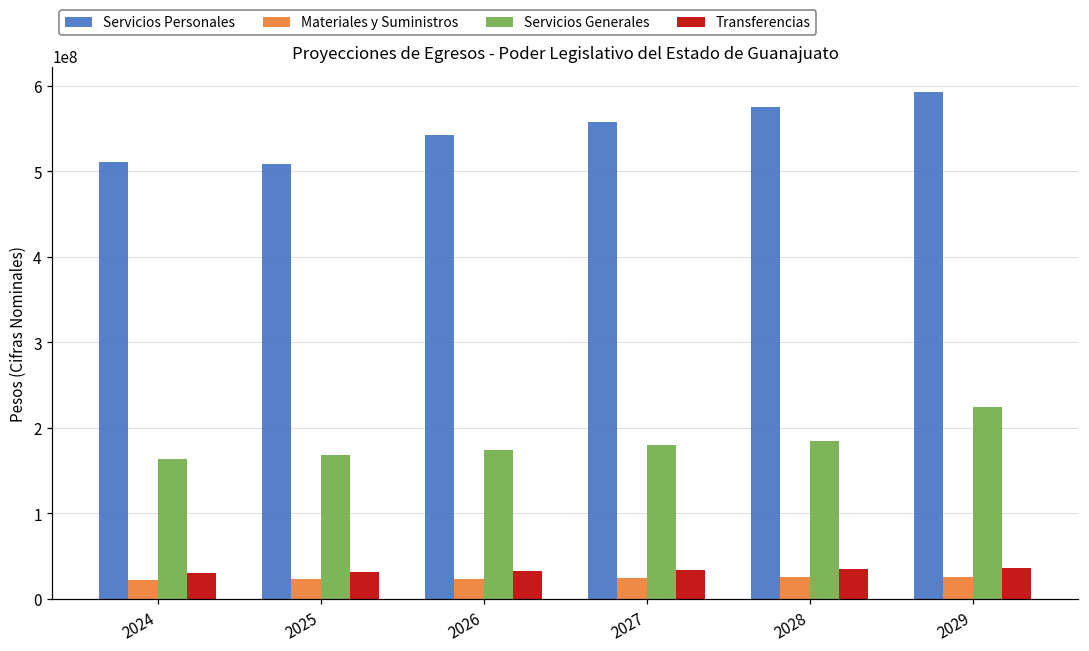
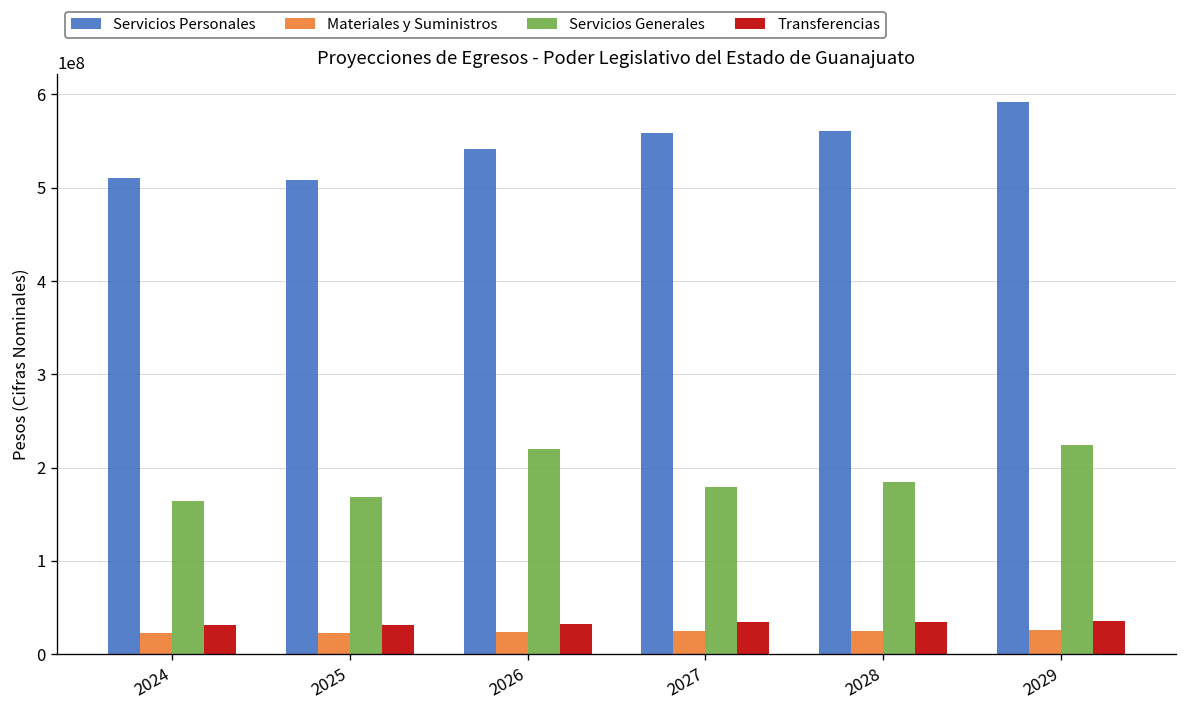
  {
    "Servicios Personales": {
      "2024": 510000000,
      "2025": 510000000,
      "2026": 540000000,
      "2027": 560000000,
-     "2028": 570000000,
+     "2028": 560000000,
      "2029": 590000000
    },
    "Materiales y Suministros": {
      "2024": 20000000,
      "2025": 20000000,
      "2026": 20000000,
      "2027": 20000000,
      "2028": 30000000,
      "2029": 30000000
    },
    "Servicios Generales": {
      "2024": 160000000,
      "2025": 170000000,
-     "2026": 170000000,
+     "2026": 220000000,
      "2027": 180000000,
      "2028": 190000000,
      "2029": 220000000
    },
    "Transferencias": {
      "2024": 30000000,
      "2025": 30000000,
      "2026": 30000000,
      "2027": 30000000,
      "2028": 30000000,
      "2029": 40000000
    }
  }
